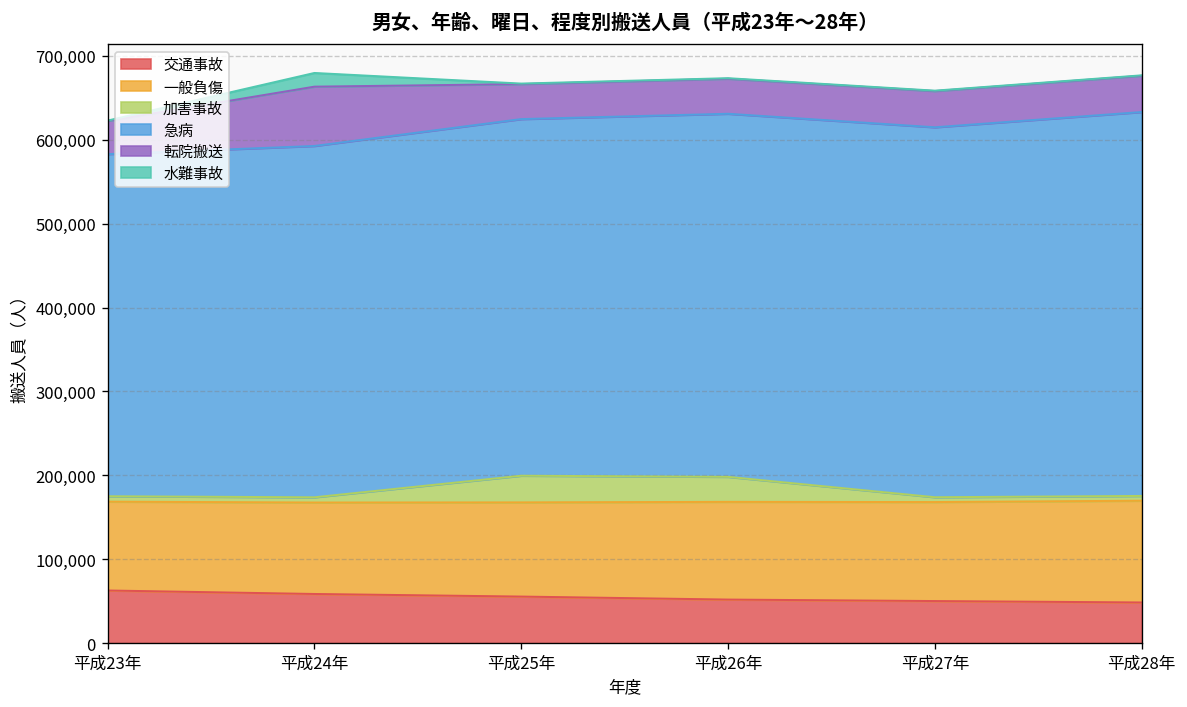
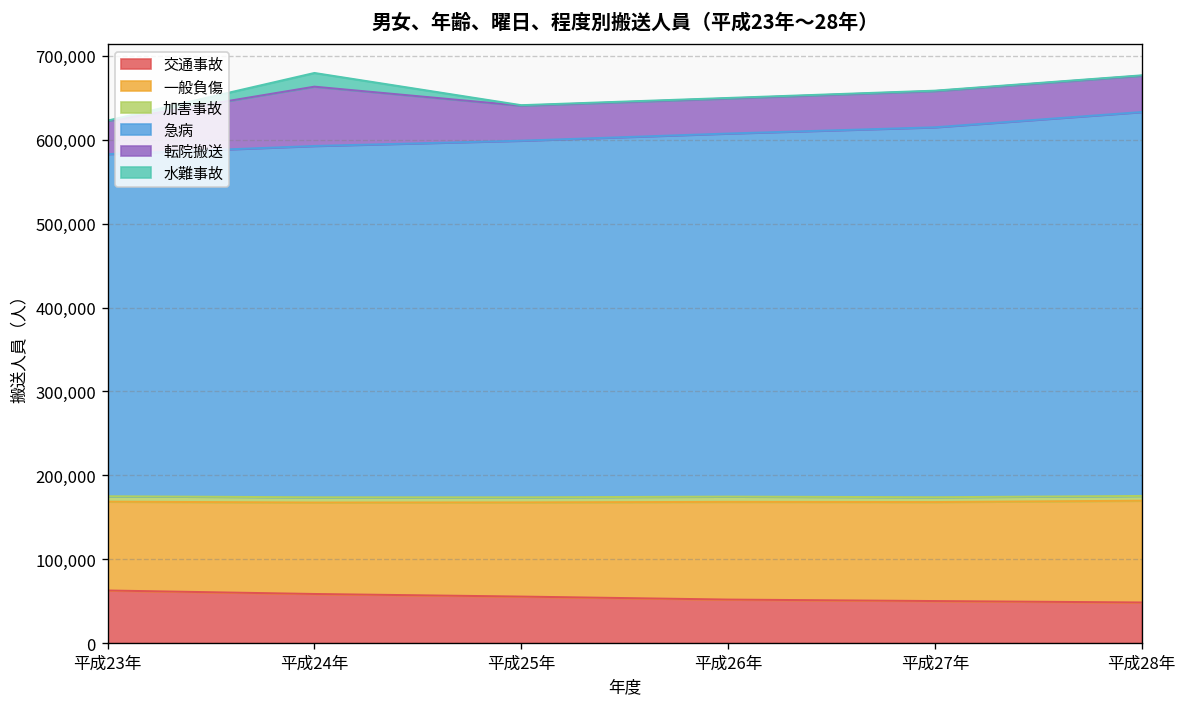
  {
    "交通事故": {
      "平成23年": "60,000",
      "平成24年": "60,000",
      "平成25年": "60,000",
      "平成26年": "50,000",
      "平成27年": "50,000",
      "平成28年": "50,000"
    },
    "一般負傷": {
      "平成23年": "110,000",
      "平成24年": "110,000",
      "平成25年": "110,000",
      "平成26年": "120,000",
      "平成27年": "120,000",
      "平成28年": "120,000"
    },
    "加害事故": {
      "平成23年": "10,000",
      "平成24年": "10,000",
-     "平成25年": "30,000",
-     "平成26年": "30,000",
+     "平成25年": "10,000",
+     "平成26年": "10,000",
      "平成27年": "10,000",
      "平成28年": "10,000"
    },
    "急病": {
      "平成23年": "410,000",
      "平成24年": "420,000",
      "平成25年": "430,000",
      "平成26年": "430,000",
      "平成27年": "440,000",
      "平成28年": "460,000"
    },
    "転院搬送": {
      "平成24年": "70,000"
    },
    "水難事故": {
      "平成24年": "20,000"
    }
  }
